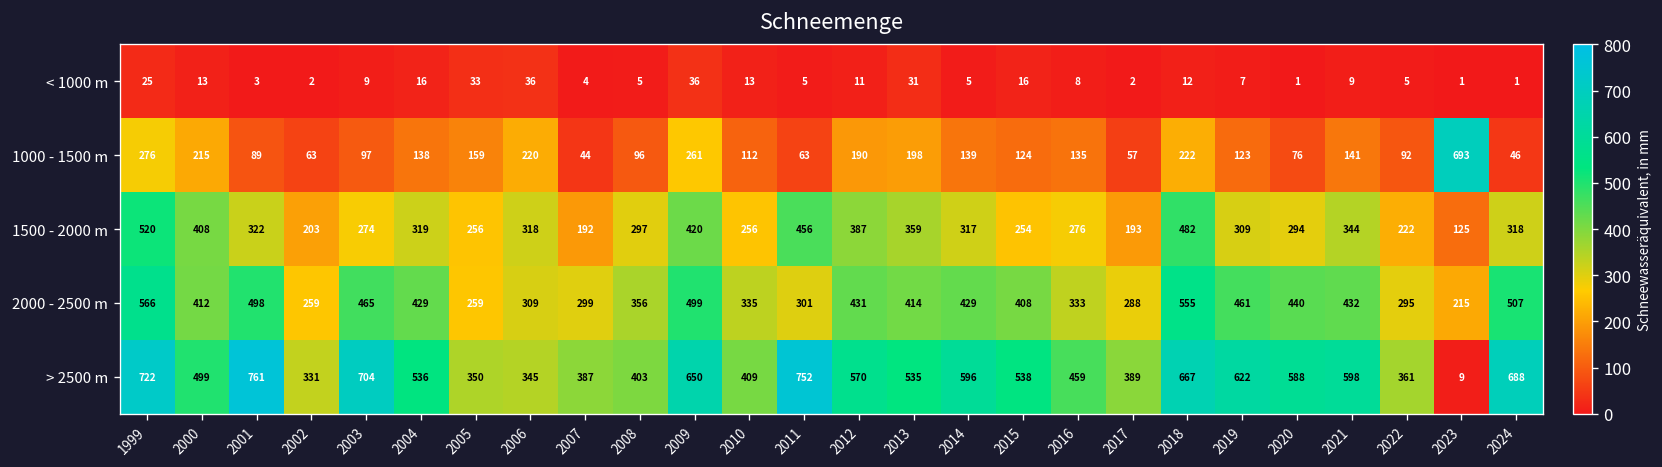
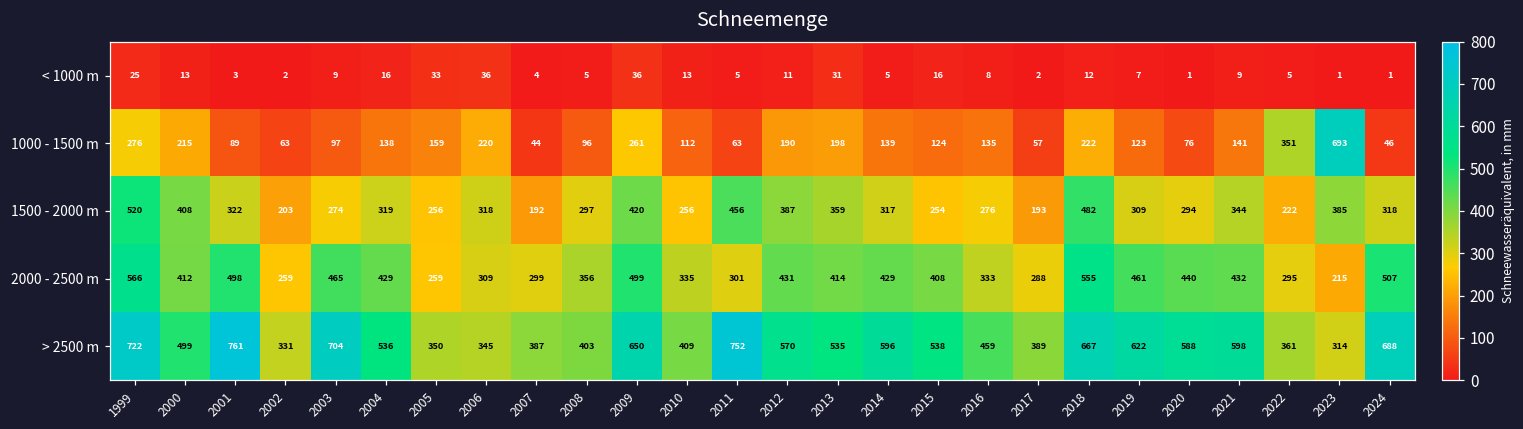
  {
    "< 1000 m": {
      "1999": 25,
      "2000": 13,
      "2001": 3,
      "2002": 2,
      "2003": 9,
      "2004": 16,
      "2005": 33,
      "2006": 36,
      "2007": 4,
      "2008": 5,
      "2009": 36,
      "2010": 13,
      "2011": 5,
      "2012": 11,
      "2013": 31,
      "2014": 5,
      "2015": 16,
      "2016": 8,
      "2017": 2,
      "2018": 12,
      "2019": 7,
      "2020": 1,
      "2021": 9,
      "2022": 5,
      "2023": 1,
      "2024": 1
    },
    "1000 - 1500 m": {
      "1999": 276,
      "2000": 215,
      "2001": 89,
      "2002": 63,
      "2003": 97,
      "2004": 138,
      "2005": 159,
      "2006": 220,
      "2007": 44,
      "2008": 96,
      "2009": 261,
      "2010": 112,
      "2011": 63,
      "2012": 190,
      "2013": 198,
      "2014": 139,
      "2015": 124,
      "2016": 135,
      "2017": 57,
      "2018": 222,
      "2019": 123,
      "2020": 76,
      "2021": 141,
-     "2022": 92,
+     "2022": 351,
      "2023": 693,
      "2024": 46
    },
    "1500 - 2000 m": {
      "1999": 520,
      "2000": 408,
      "2001": 322,
      "2002": 203,
      "2003": 274,
      "2004": 319,
      "2005": 256,
      "2006": 318,
      "2007": 192,
      "2008": 297,
      "2009": 420,
      "2010": 256,
      "2011": 456,
      "2012": 387,
      "2013": 359,
      "2014": 317,
      "2015": 254,
      "2016": 276,
      "2017": 193,
      "2018": 482,
      "2019": 309,
      "2020": 294,
      "2021": 344,
      "2022": 222,
-     "2023": 125,
+     "2023": 385,
      "2024": 318
    },
    "2000 - 2500 m": {
      "1999": 566,
      "2000": 412,
      "2001": 498,
      "2002": 259,
      "2003": 465,
      "2004": 429,
      "2005": 259,
      "2006": 309,
      "2007": 299,
      "2008": 356,
      "2009": 499,
      "2010": 335,
      "2011": 301,
      "2012": 431,
      "2013": 414,
      "2014": 429,
      "2015": 408,
      "2016": 333,
      "2017": 288,
      "2018": 555,
      "2019": 461,
      "2020": 440,
      "2021": 432,
      "2022": 295,
      "2023": 215,
      "2024": 507
    },
    "> 2500 m": {
      "1999": 722,
      "2000": 499,
      "2001": 761,
      "2002": 331,
      "2003": 704,
      "2004": 536,
      "2005": 350,
      "2006": 345,
      "2007": 387,
      "2008": 403,
      "2009": 650,
      "2010": 409,
      "2011": 752,
      "2012": 570,
      "2013": 535,
      "2014": 596,
      "2015": 538,
      "2016": 459,
      "2017": 389,
      "2018": 667,
      "2019": 622,
      "2020": 588,
      "2021": 598,
      "2022": 361,
-     "2023": 9,
+     "2023": 314,
      "2024": 688
    }
  }
